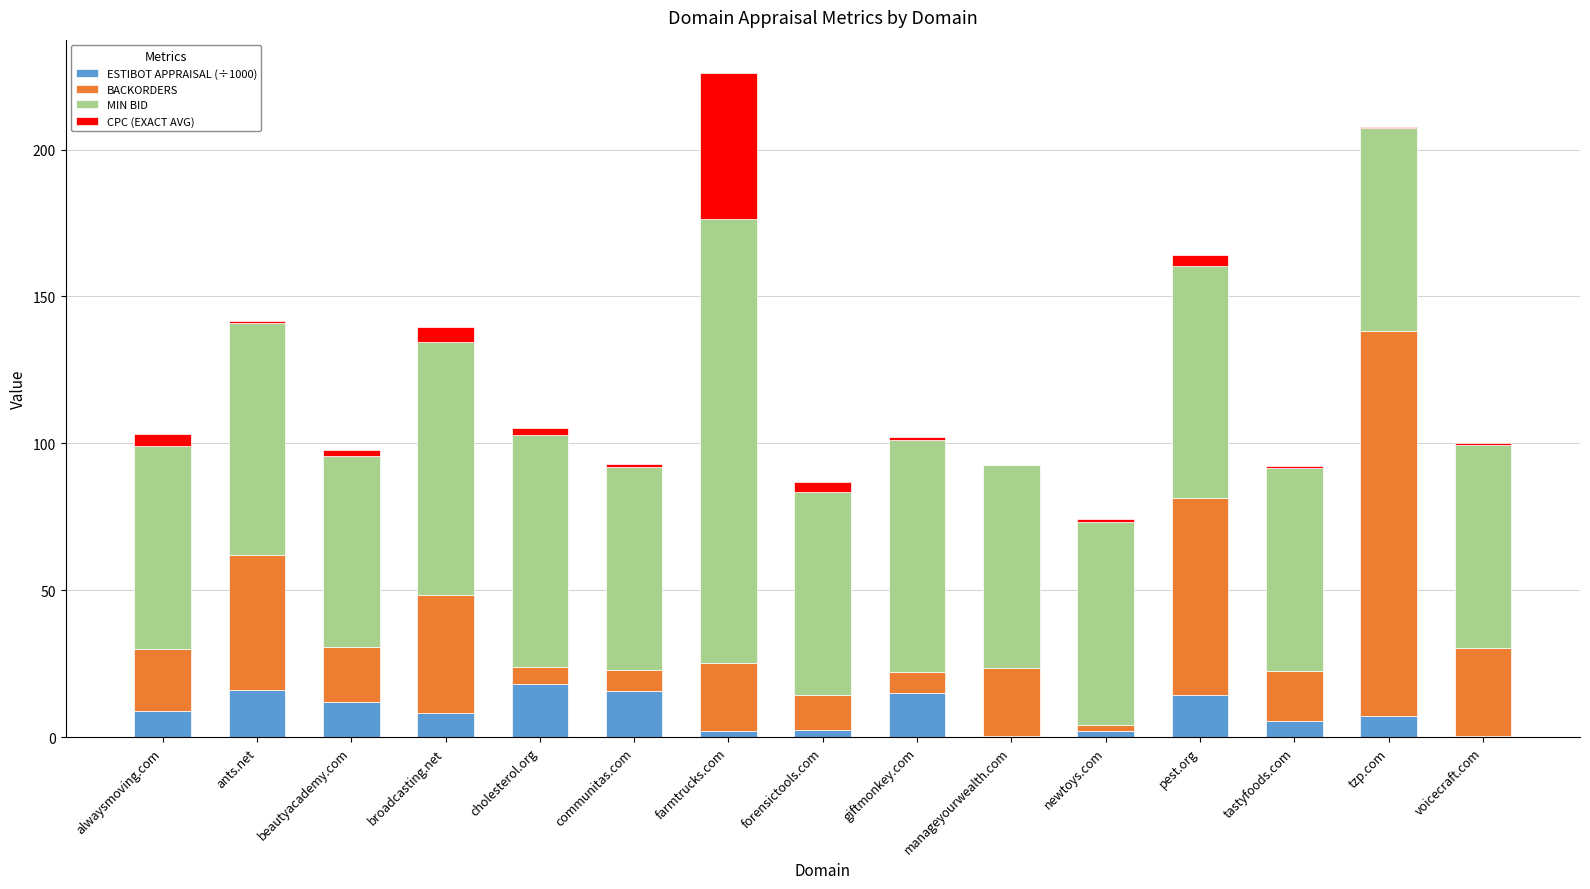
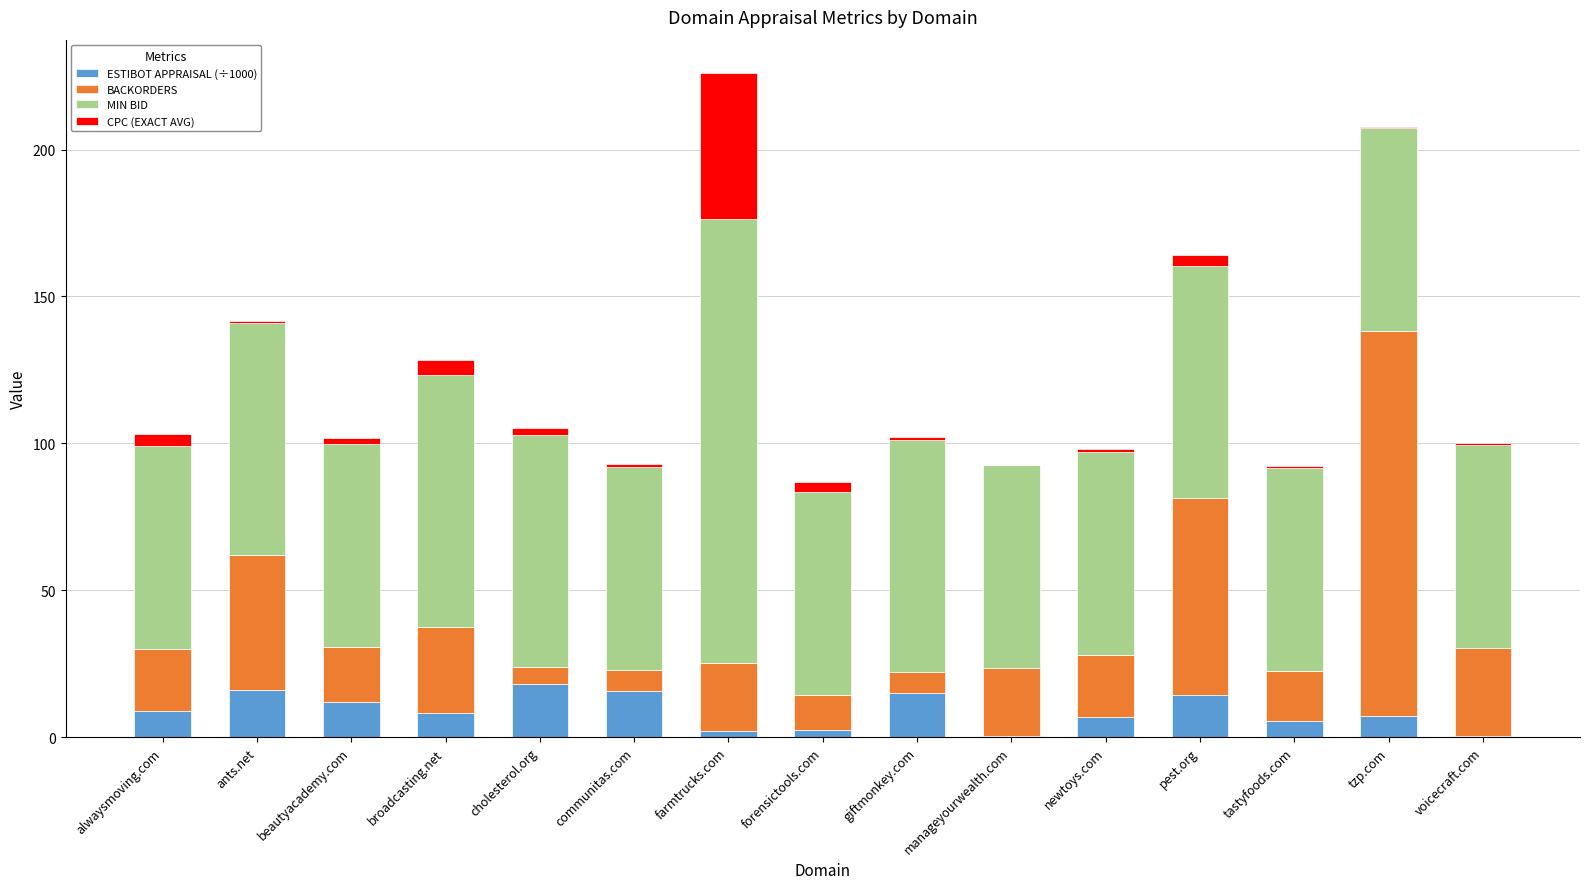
  {
    "ESTIBOT APPRAISAL (÷1000)": {
      "alwaysmoving.com": 9,
      "ants.net": 16,
      "beautyacademy.com": 12,
      "broadcasting.net": 8,
      "cholesterol.org": 18,
      "communitas.com": 16,
      "farmtrucks.com": 2,
      "forensictools.com": 2,
      "giftmonkey.com": 15,
-     "newtoys.com": 2,
+     "newtoys.com": 7,
      "pest.org": 14,
      "tastyfoods.com": 6,
      "tzp.com": 7
    },
    "BACKORDERS": {
      "alwaysmoving.com": 21,
      "ants.net": 46,
      "beautyacademy.com": 19,
-     "broadcasting.net": 40,
+     "broadcasting.net": 29,
      "cholesterol.org": 6,
      "communitas.com": 7,
      "farmtrucks.com": 23,
      "forensictools.com": 12,
      "giftmonkey.com": 7,
      "manageyourwealth.com": 23,
-     "newtoys.com": 2,
+     "newtoys.com": 21,
      "pest.org": 67,
      "tastyfoods.com": 17,
      "tzp.com": 131,
      "voicecraft.com": 30
    },
    "MIN BID": {
      "alwaysmoving.com": 69,
      "ants.net": 79,
-     "beautyacademy.com": 65,
+     "beautyacademy.com": 69,
      "broadcasting.net": 86,
      "cholesterol.org": 79,
      "communitas.com": 69,
      "farmtrucks.com": 151,
      "forensictools.com": 69,
      "giftmonkey.com": 79,
      "manageyourwealth.com": 69,
      "newtoys.com": 69,
      "pest.org": 79,
      "tastyfoods.com": 69,
      "tzp.com": 69,
      "voicecraft.com": 69
    },
    "CPC (EXACT AVG)": {
      "alwaysmoving.com": 4,
      "beautyacademy.com": 2,
      "broadcasting.net": 5,
      "cholesterol.org": 2,
      "communitas.com": 1,
      "farmtrucks.com": 50,
      "forensictools.com": 3,
      "giftmonkey.com": 1,
      "newtoys.com": 1,
      "pest.org": 4
    }
  }
